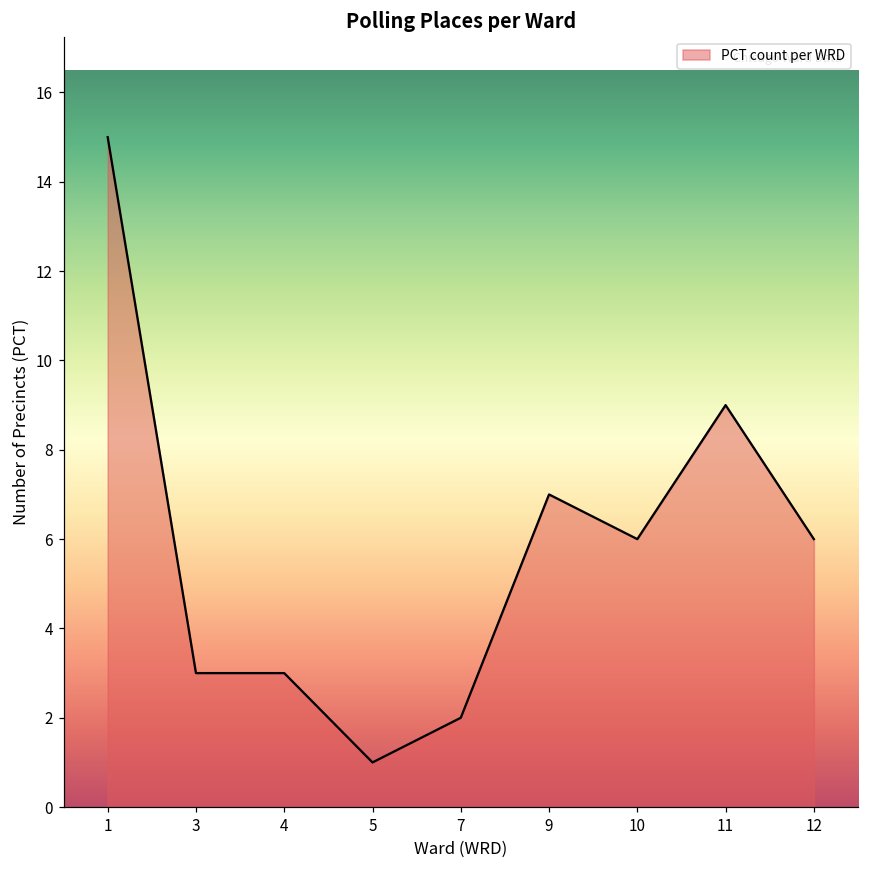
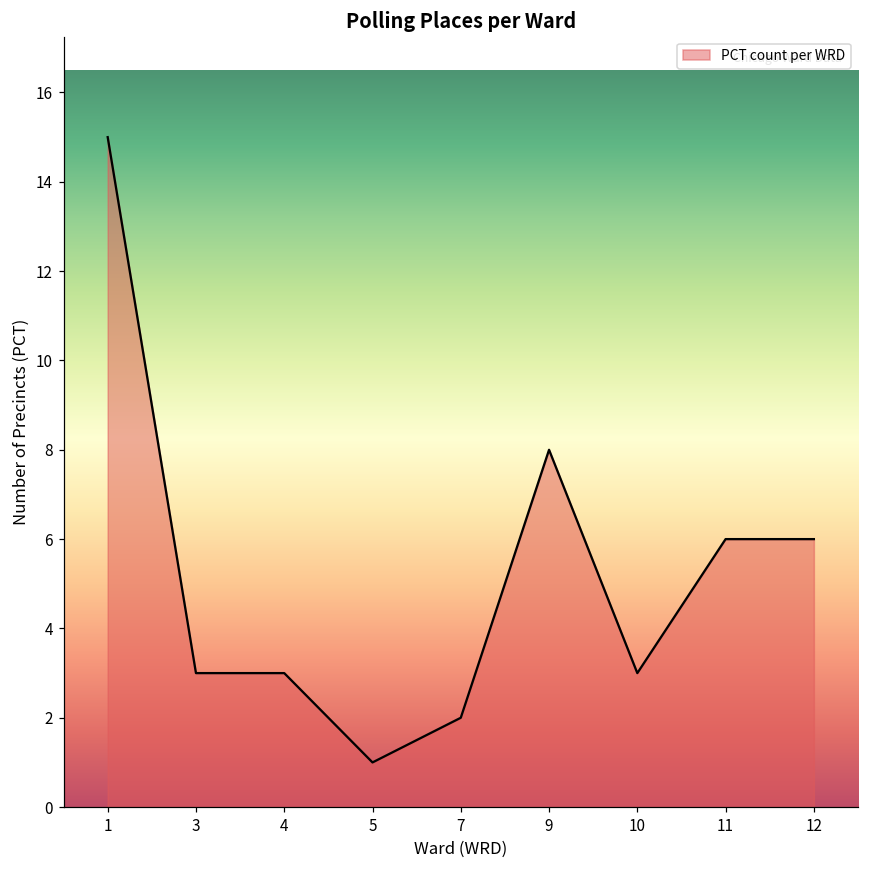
  {
    "1": 15,
    "3": 3,
    "4": 3,
    "5": 1,
    "7": 2,
-   "9": 7,
-   "10": 6,
-   "11": 9,
+   "9": 8,
+   "10": 3,
+   "11": 6,
    "12": 6
  }
